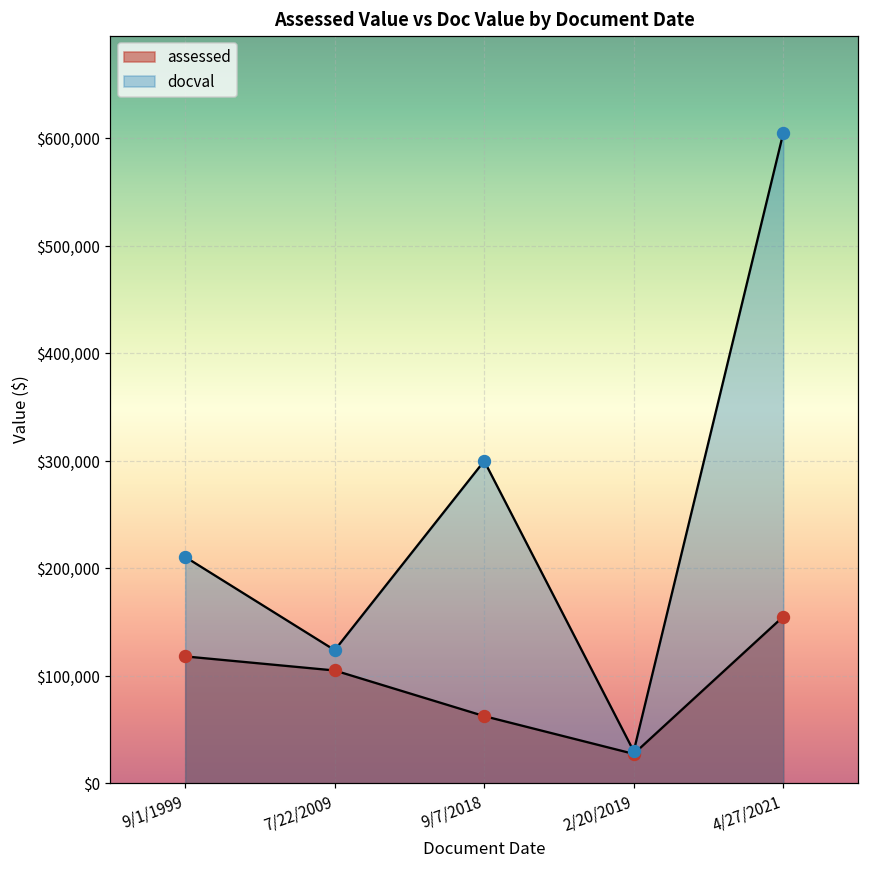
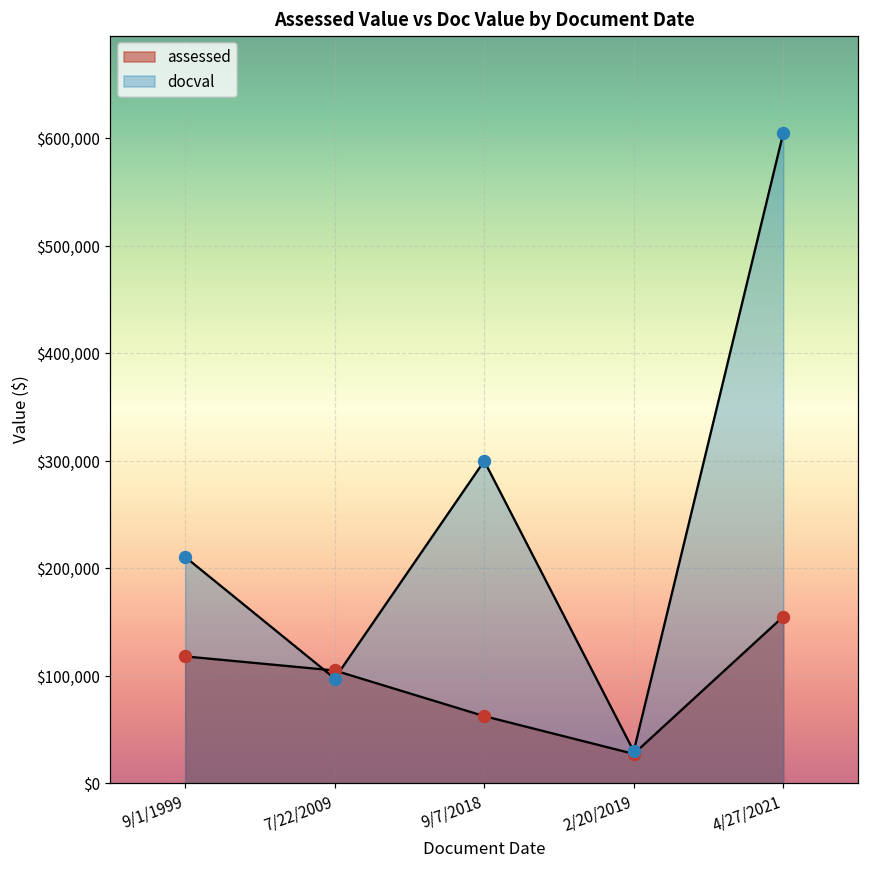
  {
    "assessed": {
      "9/1/1999": "$120,000",
      "7/22/2009": "$110,000",
      "9/7/2018": "$60,000",
      "4/27/2021": "$160,000"
    },
    "docval": {
      "9/1/1999": "$210,000",
-     "7/22/2009": "$120,000",
+     "7/22/2009": "$100,000",
      "9/7/2018": "$300,000",
      "4/27/2021": "$610,000"
    }
  }
